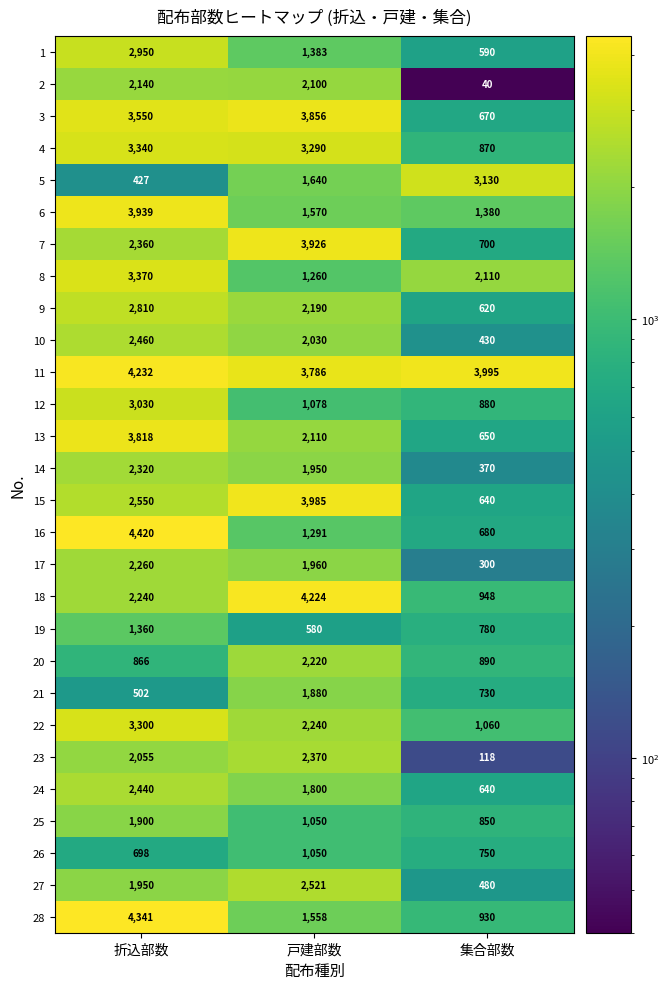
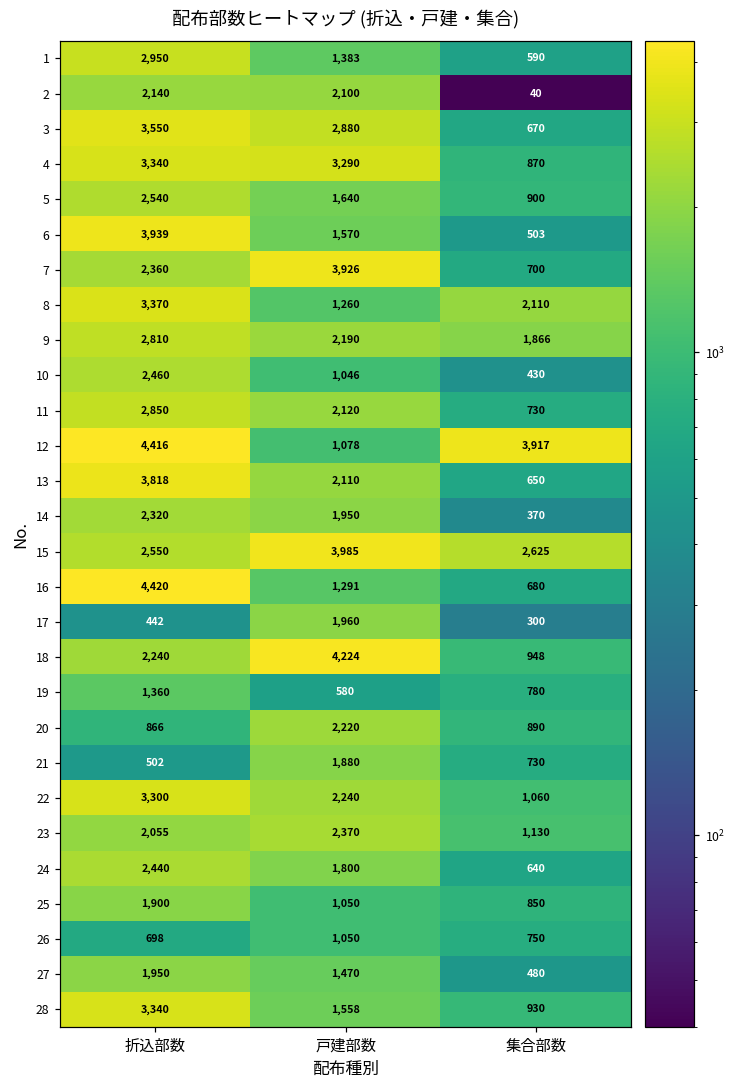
  {
    "1": {
      "折込部数": "2,950",
      "戸建部数": "1,383",
      "集合部数": "590"
    },
    "2": {
      "折込部数": "2,140",
      "戸建部数": "2,100",
      "集合部数": "40"
    },
    "3": {
      "折込部数": "3,550",
-     "戸建部数": "3,856",
+     "戸建部数": "2,880",
      "集合部数": "670"
    },
    "4": {
      "折込部数": "3,340",
      "戸建部数": "3,290",
      "集合部数": "870"
    },
    "5": {
-     "折込部数": "427",
+     "折込部数": "2,540",
      "戸建部数": "1,640",
-     "集合部数": "3,130"
+     "集合部数": "900"
    },
    "6": {
      "折込部数": "3,939",
      "戸建部数": "1,570",
-     "集合部数": "1,380"
+     "集合部数": "503"
    },
    "7": {
      "折込部数": "2,360",
      "戸建部数": "3,926",
      "集合部数": "700"
    },
    "8": {
      "折込部数": "3,370",
      "戸建部数": "1,260",
      "集合部数": "2,110"
    },
    "9": {
      "折込部数": "2,810",
      "戸建部数": "2,190",
-     "集合部数": "620"
+     "集合部数": "1,866"
    },
    "10": {
      "折込部数": "2,460",
-     "戸建部数": "2,030",
+     "戸建部数": "1,046",
      "集合部数": "430"
    },
    "11": {
-     "折込部数": "4,232",
-     "戸建部数": "3,786",
-     "集合部数": "3,995"
+     "折込部数": "2,850",
+     "戸建部数": "2,120",
+     "集合部数": "730"
    },
    "12": {
-     "折込部数": "3,030",
+     "折込部数": "4,416",
      "戸建部数": "1,078",
-     "集合部数": "880"
+     "集合部数": "3,917"
    },
    "13": {
      "折込部数": "3,818",
      "戸建部数": "2,110",
      "集合部数": "650"
    },
    "14": {
      "折込部数": "2,320",
      "戸建部数": "1,950",
      "集合部数": "370"
    },
    "15": {
      "折込部数": "2,550",
      "戸建部数": "3,985",
-     "集合部数": "640"
+     "集合部数": "2,625"
    },
    "16": {
      "折込部数": "4,420",
      "戸建部数": "1,291",
      "集合部数": "680"
    },
    "17": {
-     "折込部数": "2,260",
+     "折込部数": "442",
      "戸建部数": "1,960",
      "集合部数": "300"
    },
    "18": {
      "折込部数": "2,240",
      "戸建部数": "4,224",
      "集合部数": "948"
    },
    "19": {
      "折込部数": "1,360",
      "戸建部数": "580",
      "集合部数": "780"
    },
    "20": {
      "折込部数": "866",
      "戸建部数": "2,220",
      "集合部数": "890"
    },
    "21": {
      "折込部数": "502",
      "戸建部数": "1,880",
      "集合部数": "730"
    },
    "22": {
      "折込部数": "3,300",
      "戸建部数": "2,240",
      "集合部数": "1,060"
    },
    "23": {
      "折込部数": "2,055",
      "戸建部数": "2,370",
-     "集合部数": "118"
+     "集合部数": "1,130"
    },
    "24": {
      "折込部数": "2,440",
      "戸建部数": "1,800",
      "集合部数": "640"
    },
    "25": {
      "折込部数": "1,900",
      "戸建部数": "1,050",
      "集合部数": "850"
    },
    "26": {
      "折込部数": "698",
      "戸建部数": "1,050",
      "集合部数": "750"
    },
    "27": {
      "折込部数": "1,950",
-     "戸建部数": "2,521",
+     "戸建部数": "1,470",
      "集合部数": "480"
    },
    "28": {
-     "折込部数": "4,341",
+     "折込部数": "3,340",
      "戸建部数": "1,558",
      "集合部数": "930"
    }
  }
